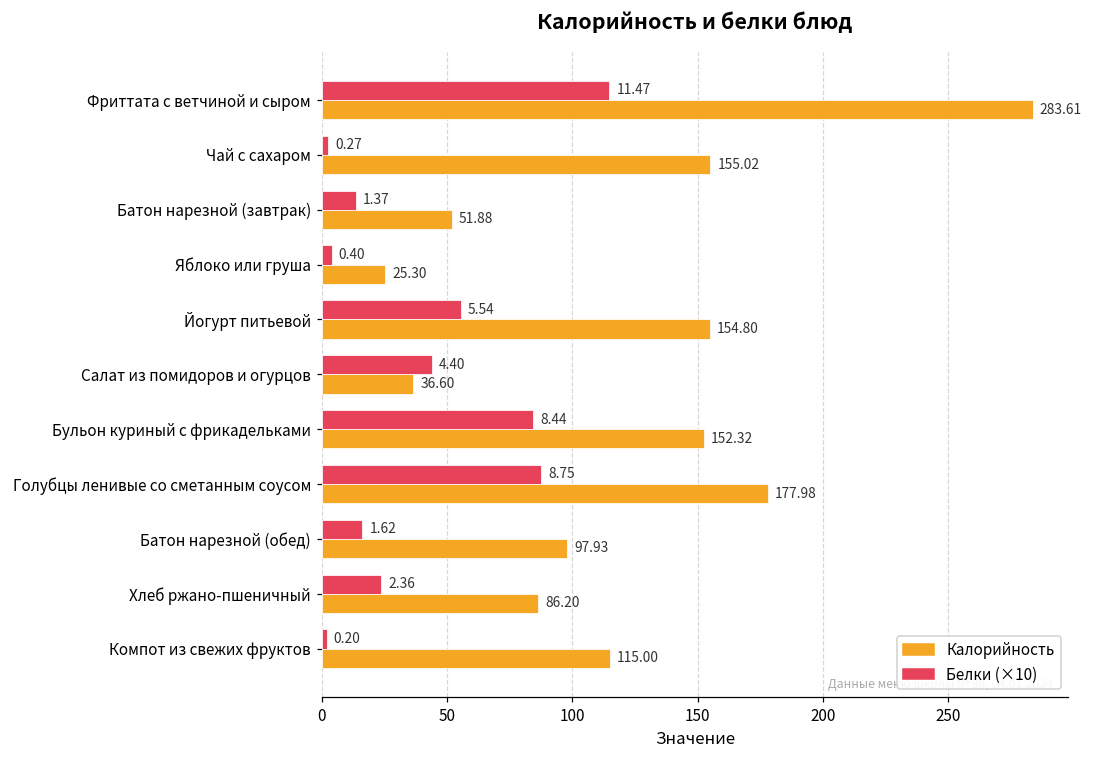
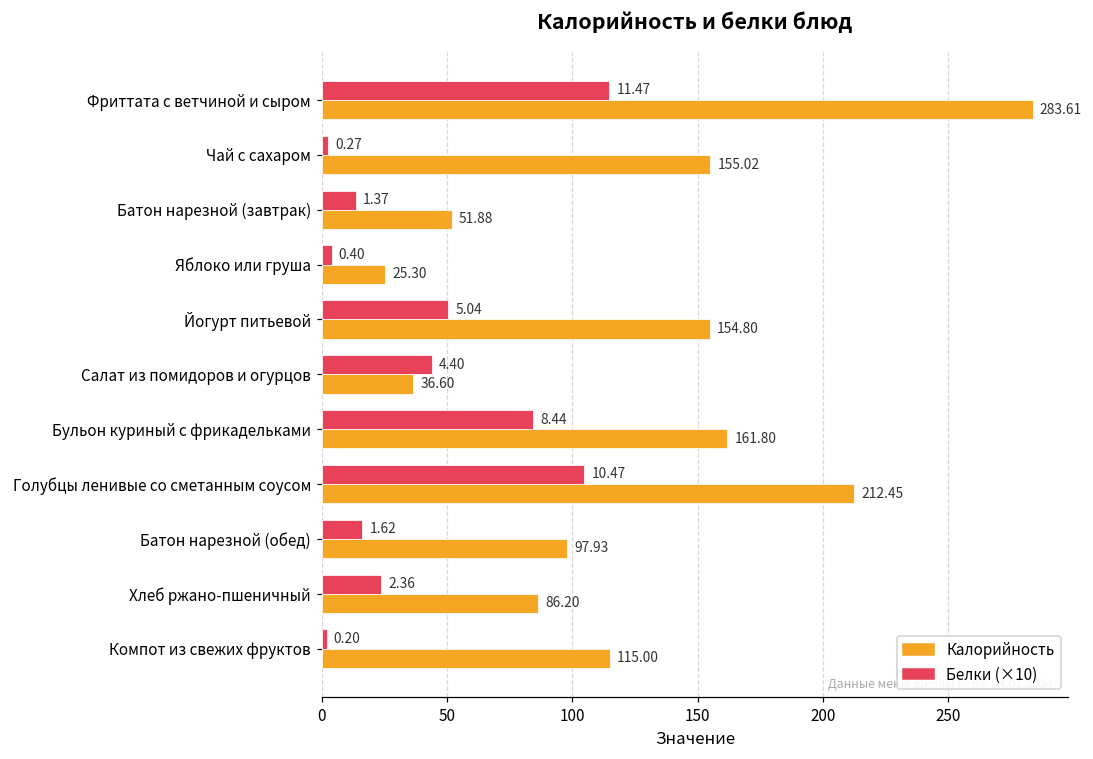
  {
    "Калорийность": {
      "Фриттата с ветчиной и сыром": 283.61,
      "Чай с сахаром": 155.02,
      "Батон нарезной (завтрак)": 51.88,
      "Яблоко или груша": 25.30,
      "Йогурт питьевой": 154.80,
      "Салат из помидоров и огурцов": 36.60,
-     "Бульон куриный с фрикадельками": 152.32,
-     "Голубцы ленивые со сметанным соусом": 177.98,
+     "Бульон куриный с фрикадельками": 161.80,
+     "Голубцы ленивые со сметанным соусом": 212.45,
      "Батон нарезной (обед)": 97.93,
      "Хлеб ржано-пшеничный": 86.20,
      "Компот из свежих фруктов": 115.00
    },
    "Белки (×10)": {
-     "Йогурт питьевой": 5.54,
-     "Голубцы ленивые со сметанным соусом": 8.75
+     "Йогурт питьевой": 5.04,
+     "Голубцы ленивые со сметанным соусом": 10.47
    }
  }
